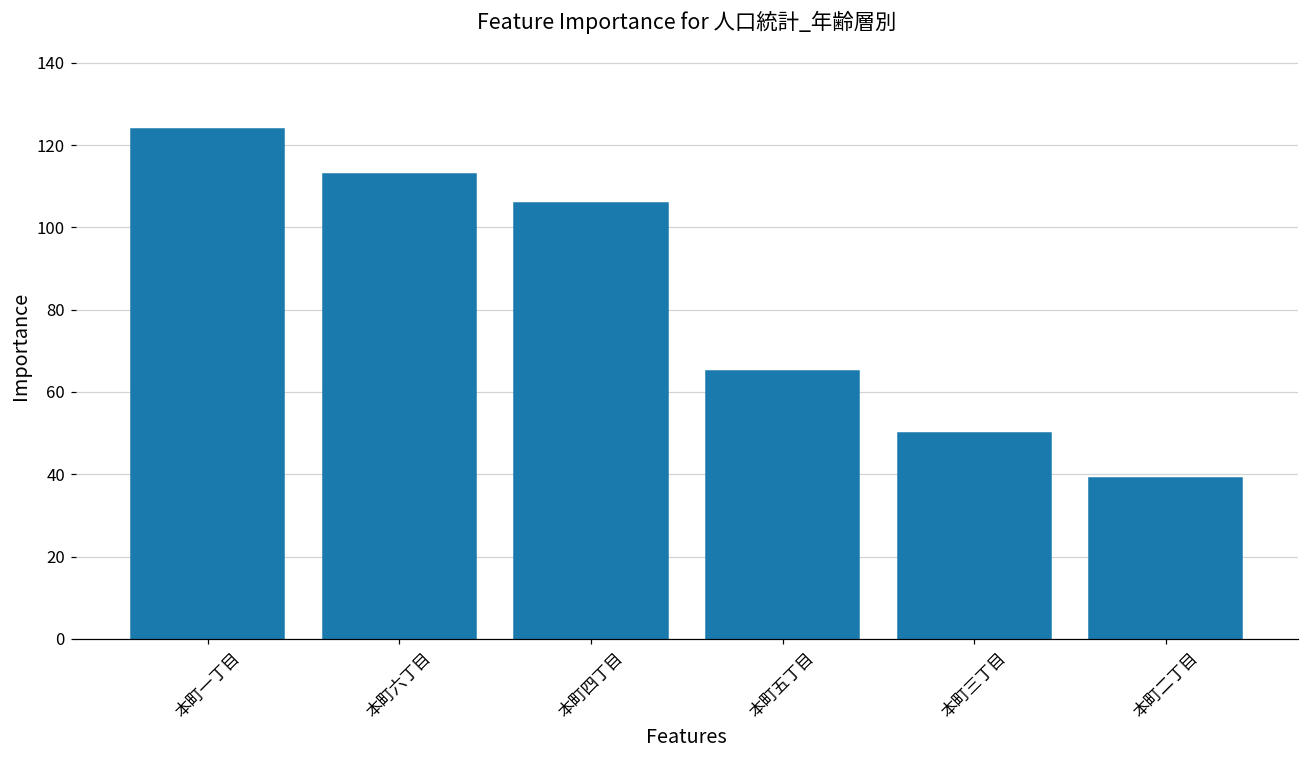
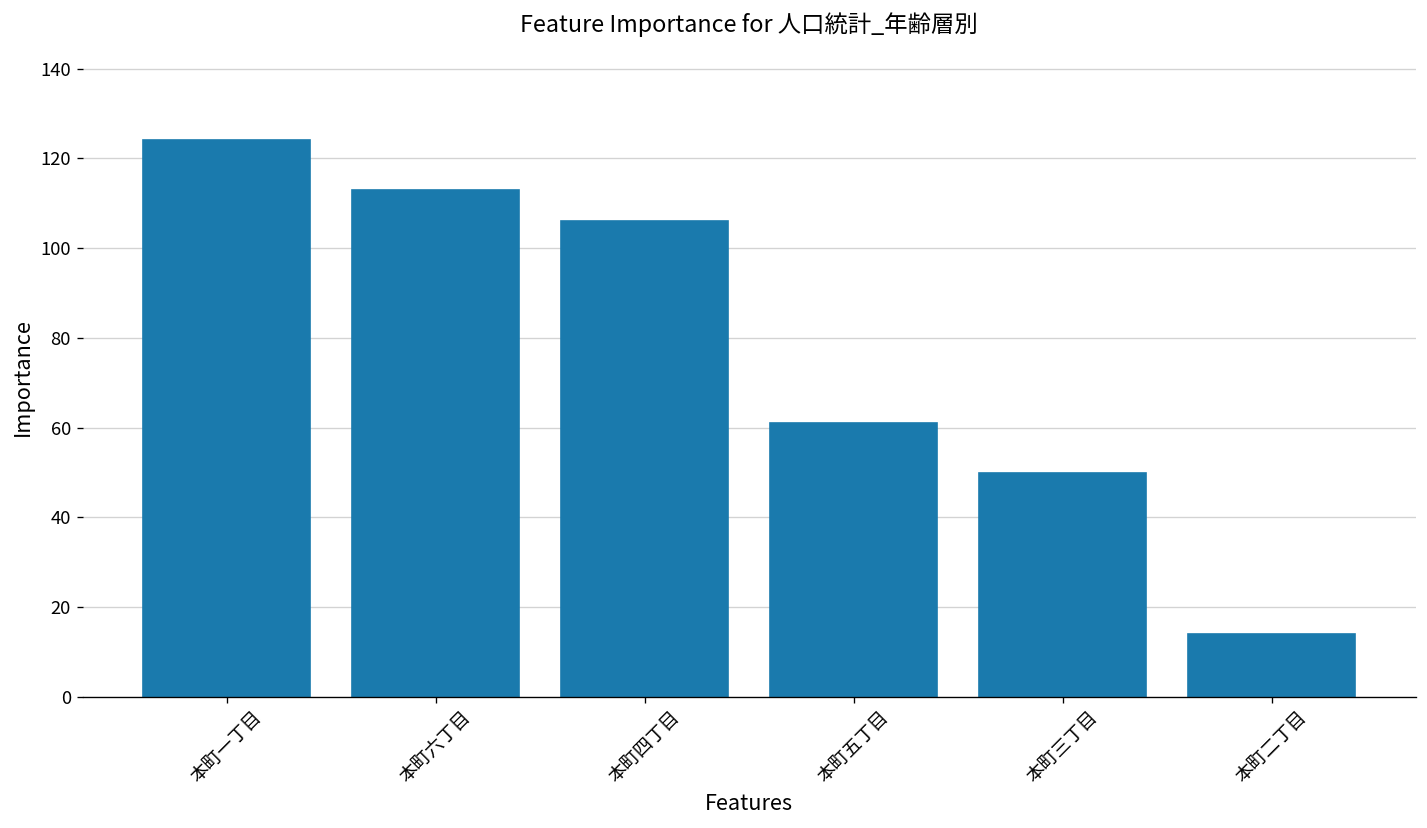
  {
    "本町一丁目": 124,
    "本町六丁目": 113,
    "本町四丁目": 106,
-   "本町五丁目": 65,
+   "本町五丁目": 61,
    "本町三丁目": 50,
-   "本町二丁目": 39
+   "本町二丁目": 14
  }
